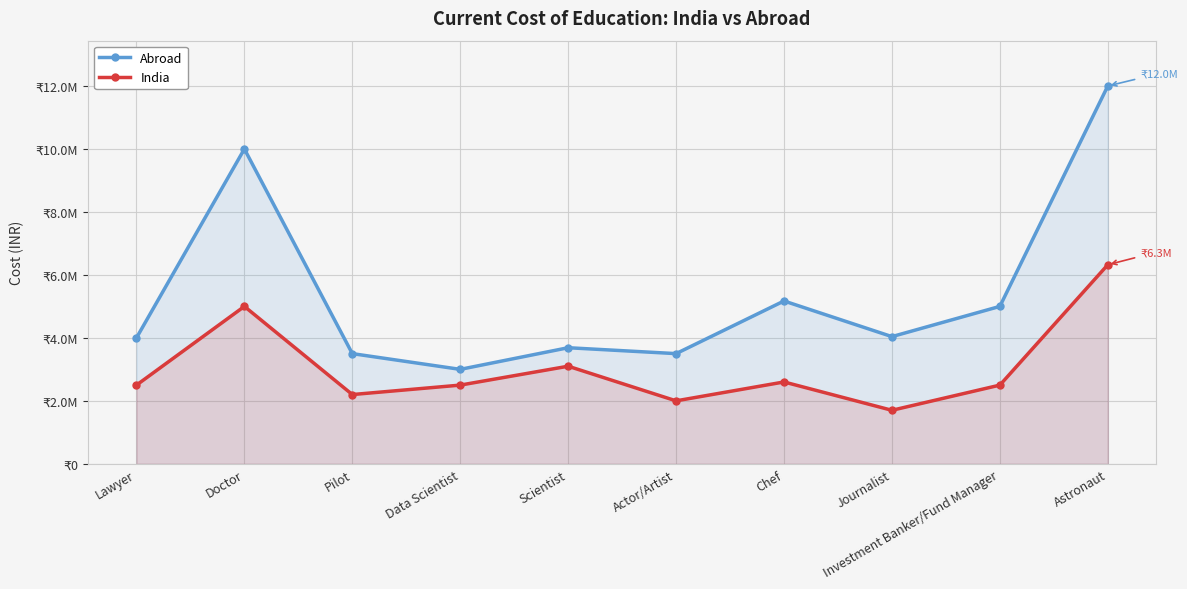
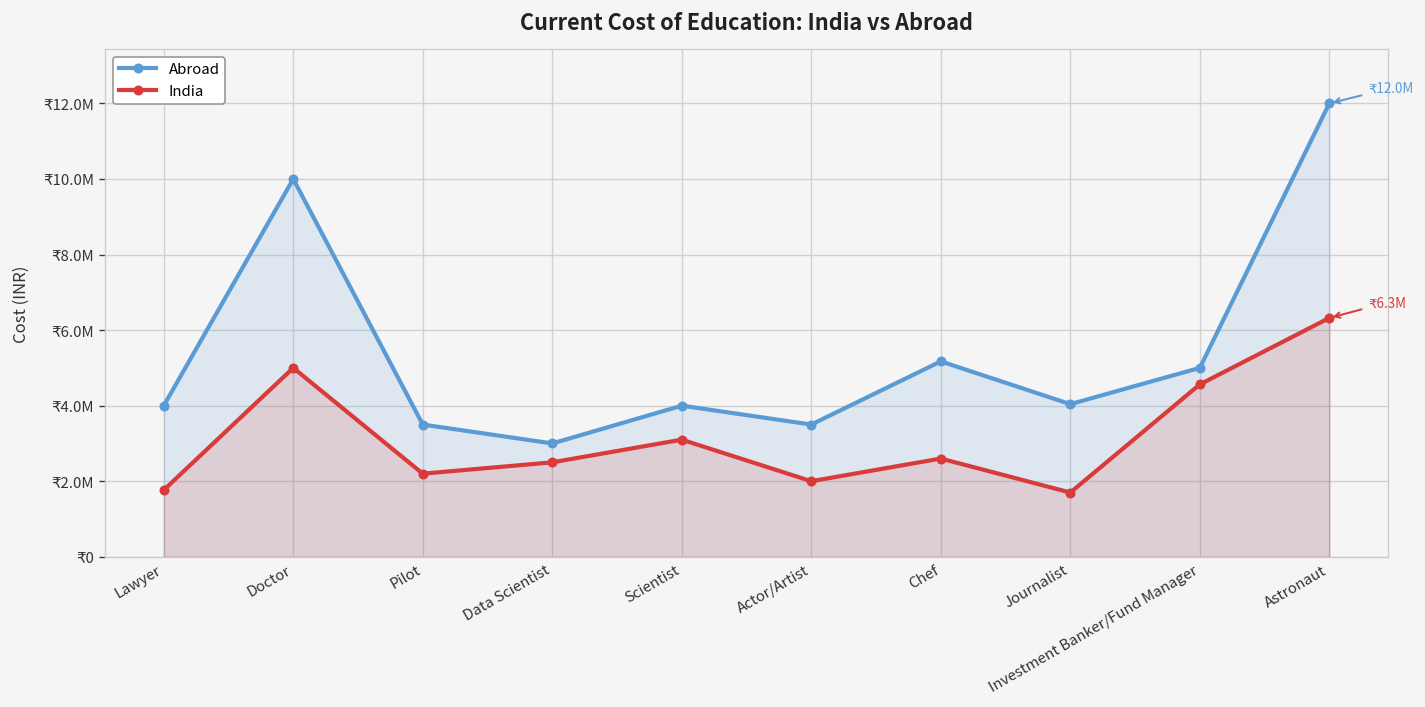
  {
    "Abroad": {
      "Lawyer": "₹4000000",
      "Doctor": "₹10000000",
      "Pilot": "₹3500000",
      "Data Scientist": "₹3000000",
-     "Scientist": "₹3700000",
+     "Scientist": "₹4000000",
      "Actor/Artist": "₹3500000",
      "Chef": "₹5200000",
      "Journalist": "₹4000000",
      "Investment Banker/Fund Manager": "₹5000000"
    },
    "India": {
-     "Lawyer": "₹2500000",
+     "Lawyer": "₹1800000",
      "Doctor": "₹5000000",
      "Pilot": "₹2200000",
      "Data Scientist": "₹2500000",
      "Scientist": "₹3100000",
      "Actor/Artist": "₹2000000",
      "Chef": "₹2600000",
      "Journalist": "₹1700000",
-     "Investment Banker/Fund Manager": "₹2500000"
+     "Investment Banker/Fund Manager": "₹4600000"
    }
  }
